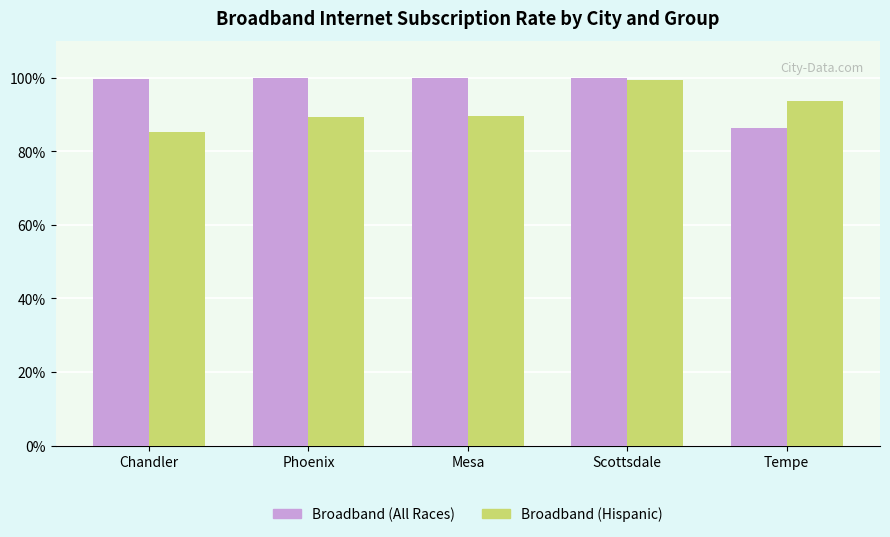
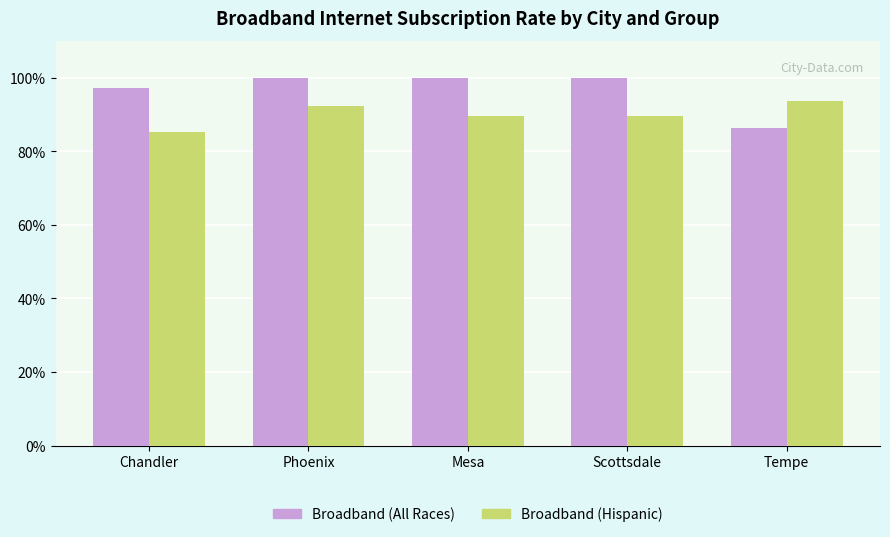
  {
    "Broadband (All Races)": {
-     "Chandler": "100%",
+     "Chandler": "97%",
      "Phoenix": "100%",
      "Mesa": "100%",
      "Scottsdale": "100%",
      "Tempe": "86%"
    },
    "Broadband (Hispanic)": {
      "Chandler": "85%",
-     "Phoenix": "89%",
+     "Phoenix": "92%",
      "Mesa": "90%",
-     "Scottsdale": "99%",
+     "Scottsdale": "90%",
      "Tempe": "94%"
    }
  }
